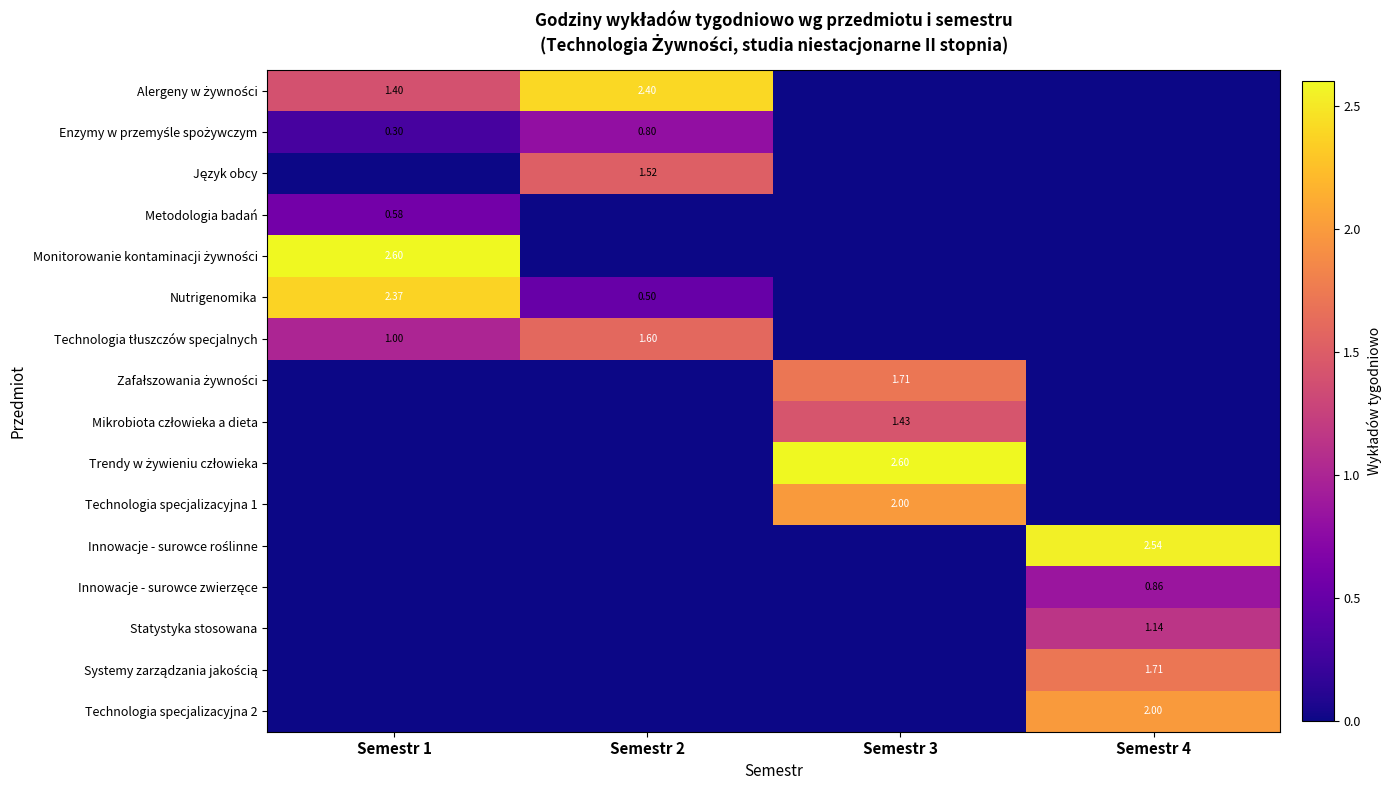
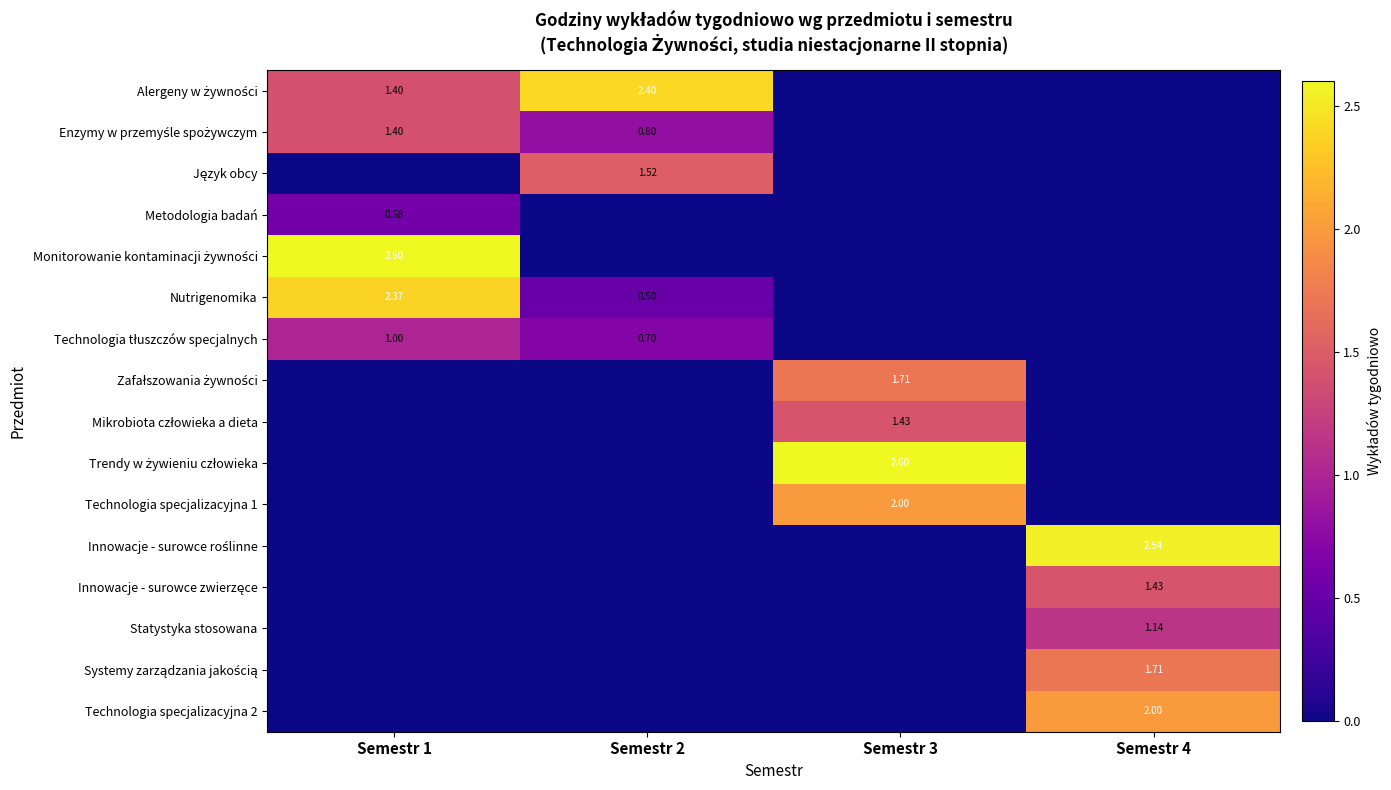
  {
    "Alergeny w żywności": {
      "Semestr 1": 1.40,
      "Semestr 2": 2.40
    },
    "Enzymy w przemyśle spożywczym": {
-     "Semestr 1": 0.30,
+     "Semestr 1": 1.40,
      "Semestr 2": 0.80
    },
    "Język obcy": {
      "Semestr 2": 1.52
    },
    "Metodologia badań": {
      "Semestr 1": 0.58
    },
    "Monitorowanie kontaminacji żywności": {
      "Semestr 1": 2.60
    },
    "Nutrigenomika": {
      "Semestr 1": 2.37,
      "Semestr 2": 0.50
    },
    "Technologia tłuszczów specjalnych": {
      "Semestr 1": 1.00,
-     "Semestr 2": 1.60
+     "Semestr 2": 0.70
    },
    "Zafałszowania żywności": {
      "Semestr 3": 1.71
    },
    "Mikrobiota człowieka a dieta": {
      "Semestr 3": 1.43
    },
    "Trendy w żywieniu człowieka": {
      "Semestr 3": 2.60
    },
    "Technologia specjalizacyjna 1": {
      "Semestr 3": 2.00
    },
    "Innowacje - surowce roślinne": {
      "Semestr 4": 2.54
    },
    "Innowacje - surowce zwierzęce": {
-     "Semestr 4": 0.86
+     "Semestr 4": 1.43
    },
    "Statystyka stosowana": {
      "Semestr 4": 1.14
    },
    "Systemy zarządzania jakością": {
      "Semestr 4": 1.71
    },
    "Technologia specjalizacyjna 2": {
      "Semestr 4": 2.00
    }
  }
